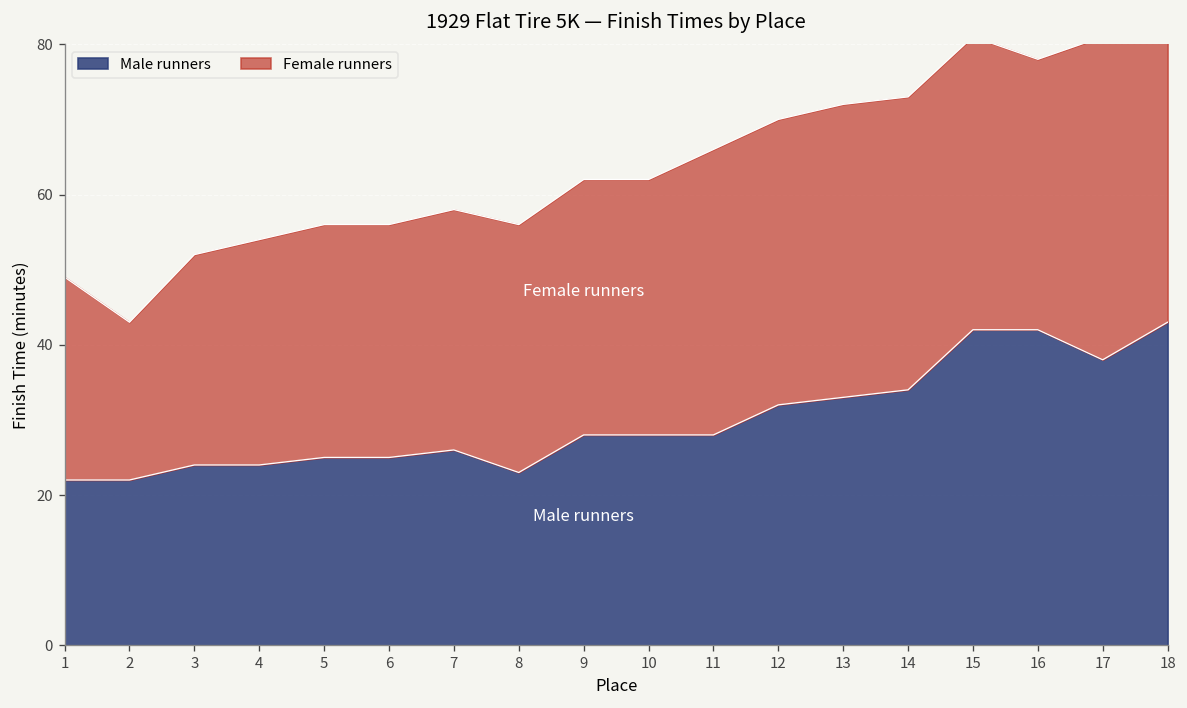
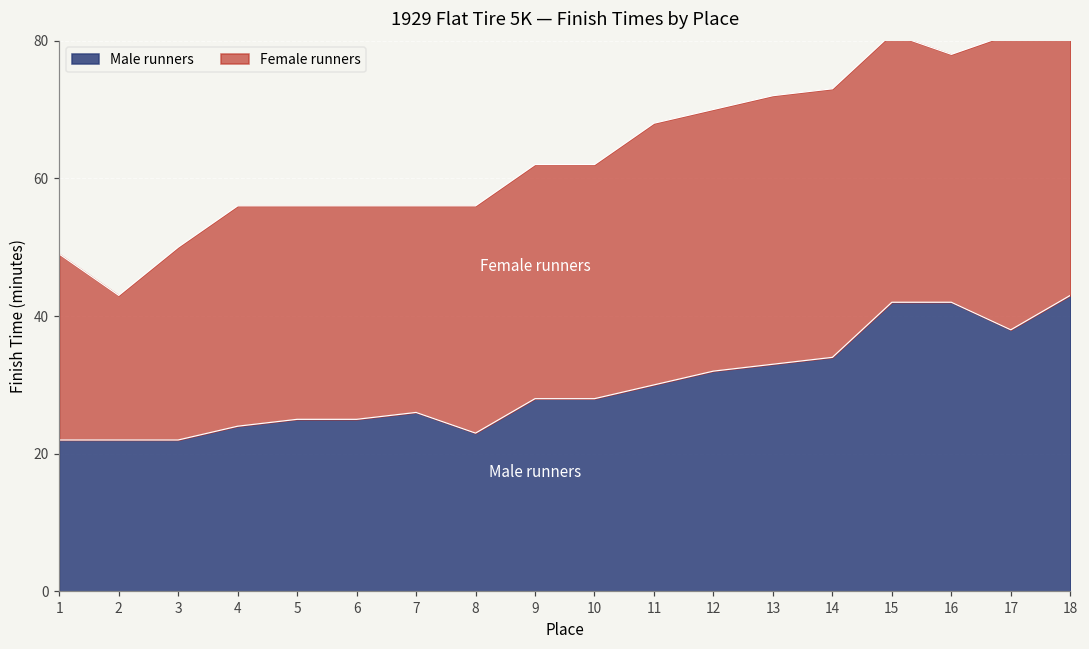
  {
    "Male runners": {
      "1": 22,
      "2": 22,
-     "3": 24,
+     "3": 22,
      "4": 24,
      "5": 25,
      "6": 25,
      "7": 26,
      "8": 23,
      "9": 28,
      "10": 28,
-     "11": 28,
+     "11": 30,
      "12": 32,
      "13": 33,
      "14": 34,
      "15": 42,
      "16": 42,
      "17": 38,
      "18": 43
    },
    "Female runners": {
      "1": 27,
      "2": 21,
      "3": 28,
-     "4": 30,
+     "4": 32,
      "5": 31,
      "6": 31,
-     "7": 32,
+     "7": 30,
      "8": 33,
      "9": 34,
      "10": 34,
      "11": 38,
      "12": 38,
      "13": 39,
      "14": 39,
      "16": 36
    }
  }
